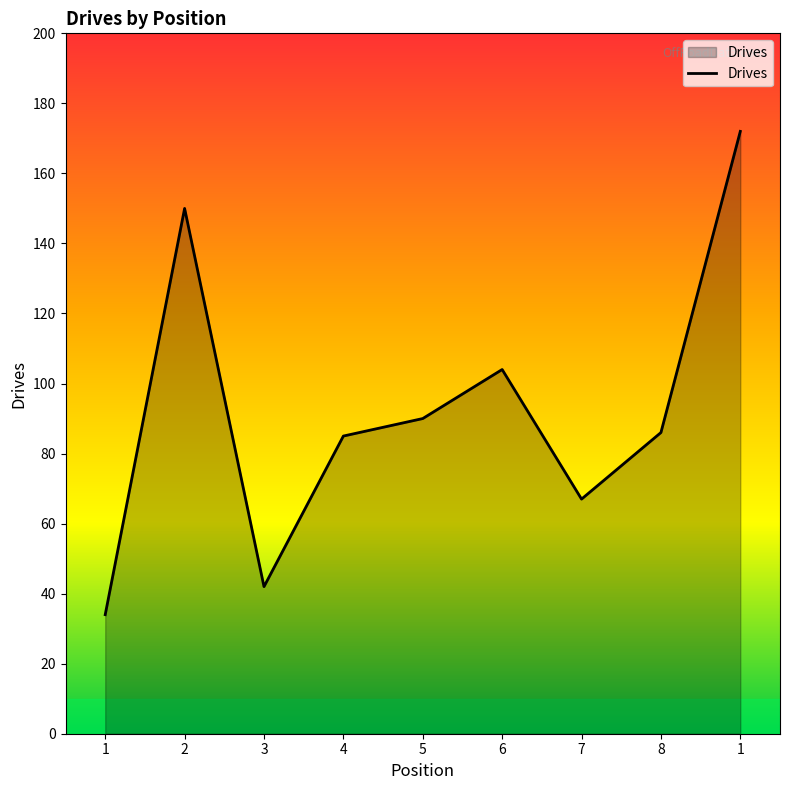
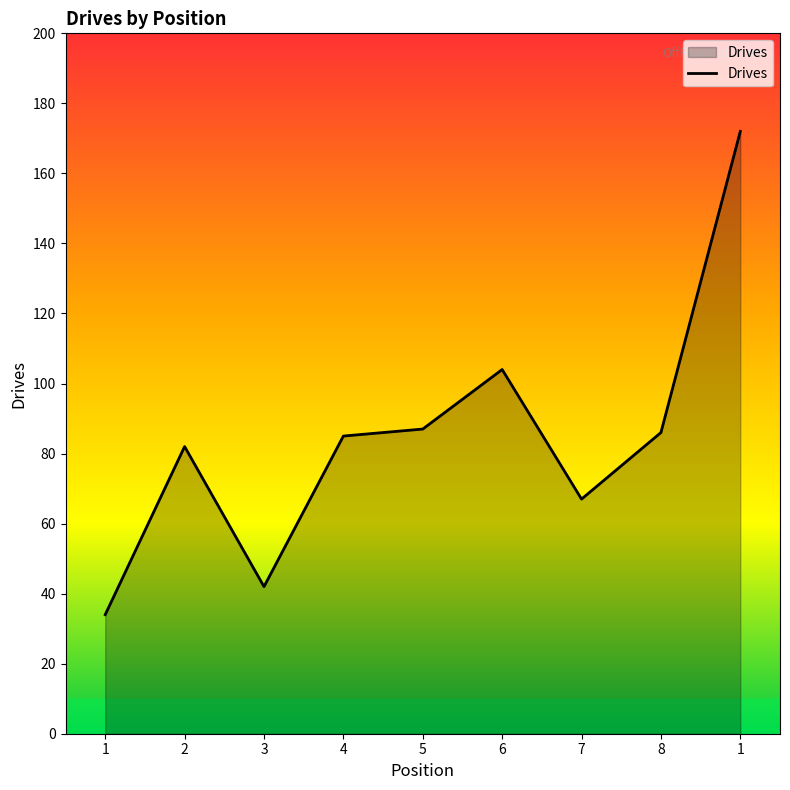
  {
-   "2": 150,
+   "2": 82,
    "3": 42,
    "4": 85,
-   "5": 90,
+   "5": 87,
    "6": 104,
    "7": 67,
    "8": 86
  }
